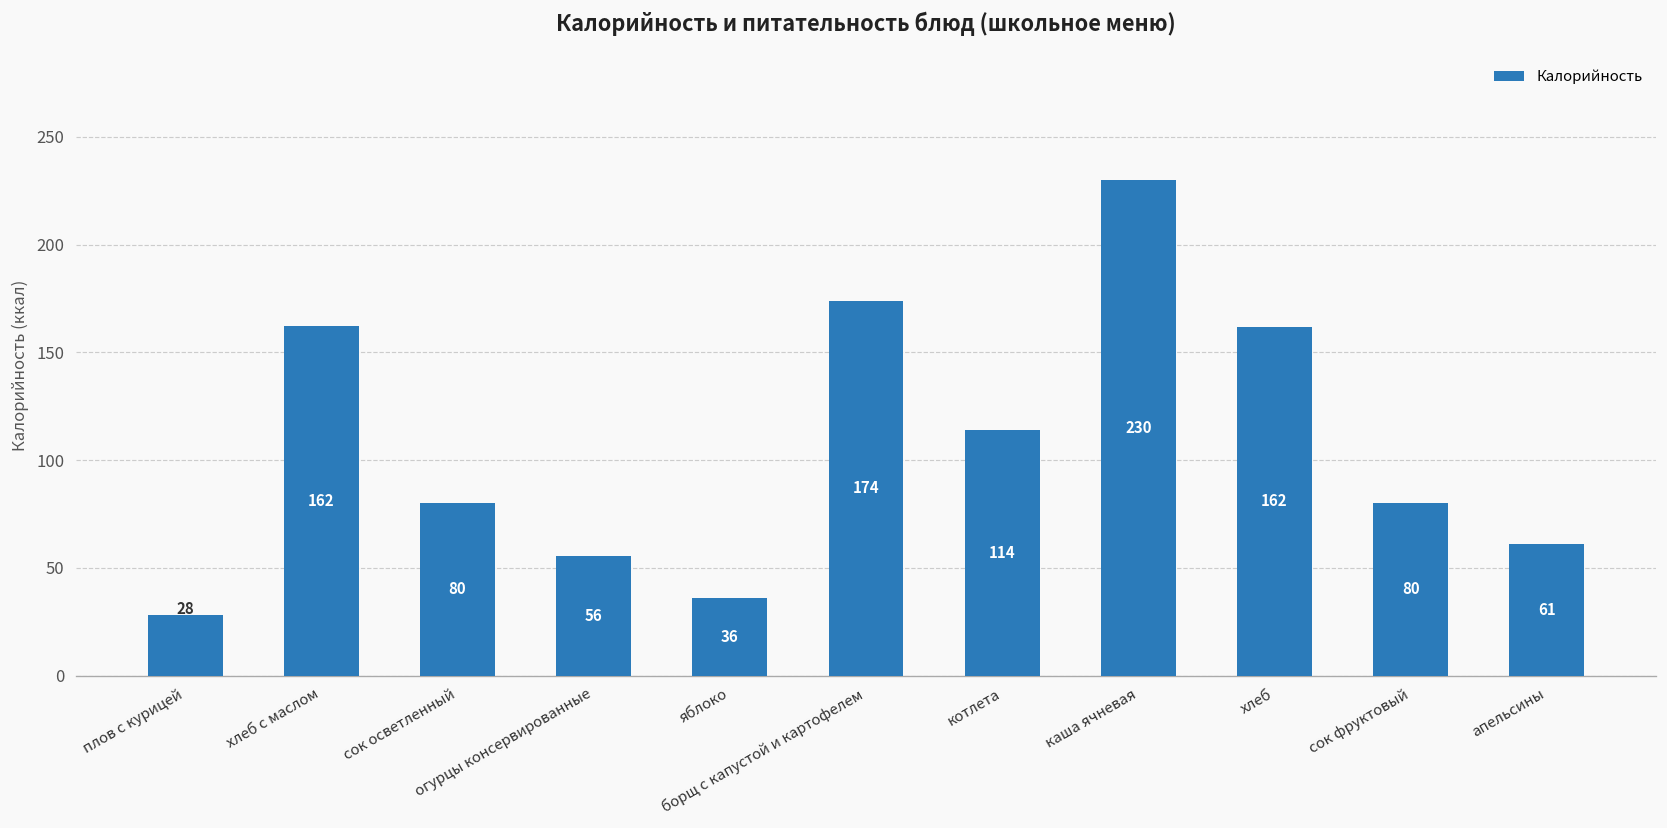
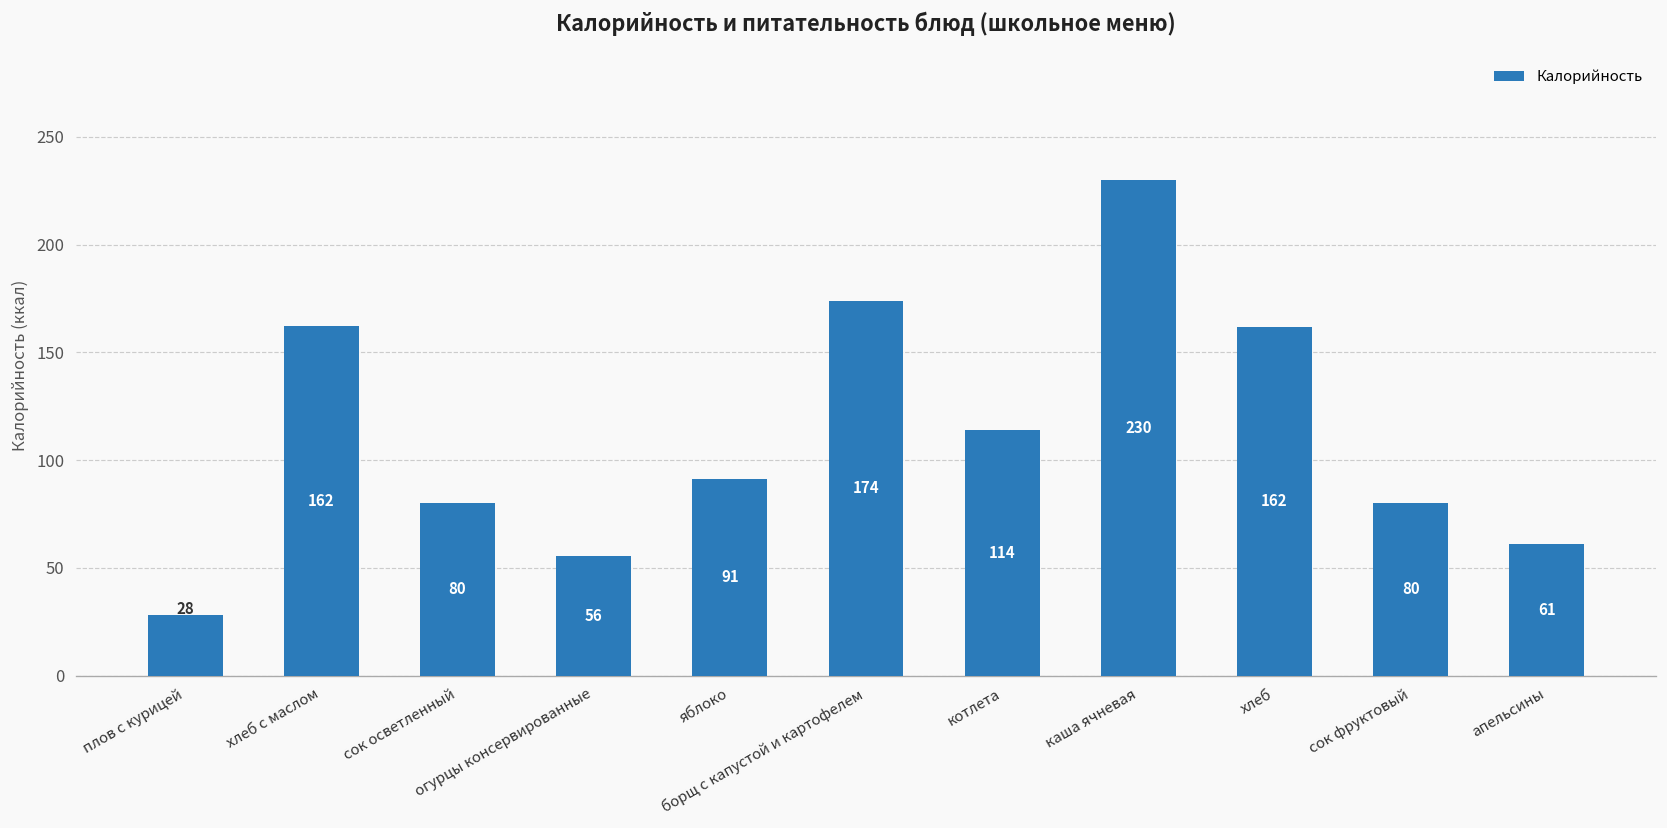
  {
    "плов с курицей": 28,
    "хлеб с маслом": 162,
    "сок осветленный": 80,
    "огурцы консервированные": 56,
-   "яблоко": 36,
+   "яблоко": 91,
    "борщ с капустой и картофелем": 174,
    "котлета": 114,
    "каша ячневая": 230,
    "хлеб": 162,
    "сок фруктовый": 80,
    "апельсины": 61
  }
